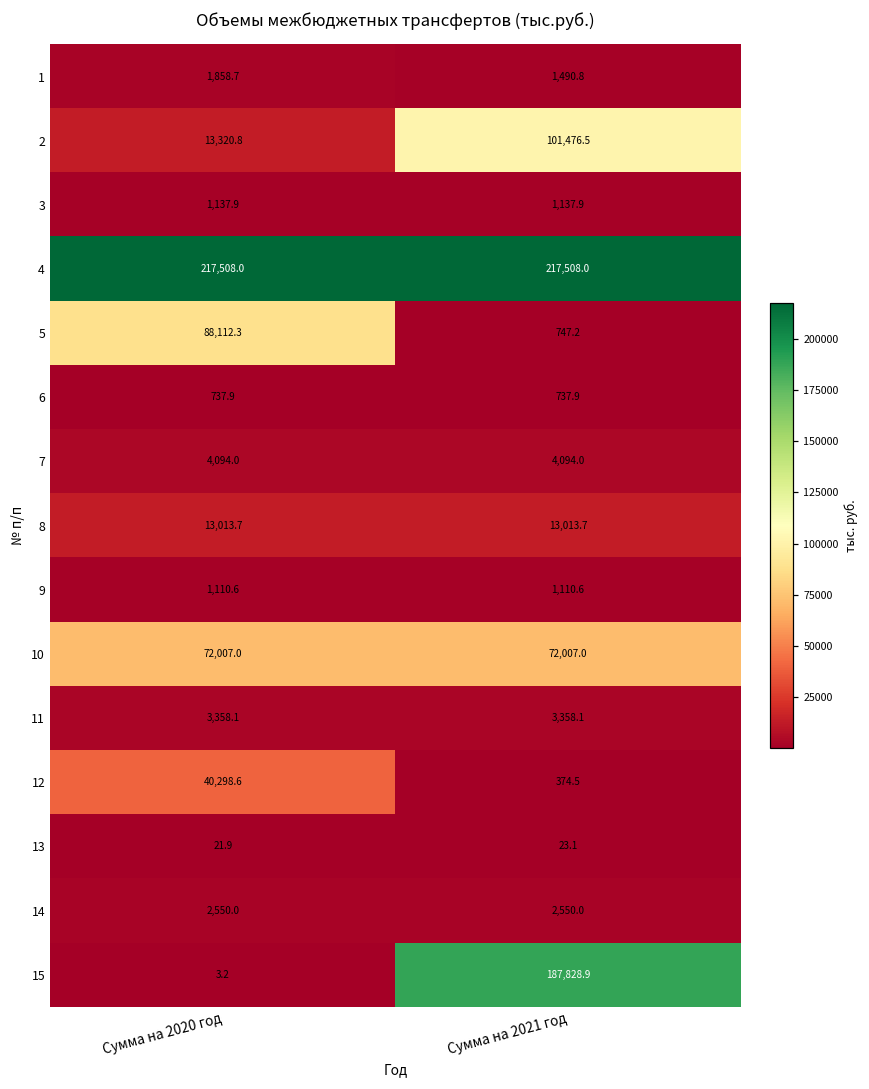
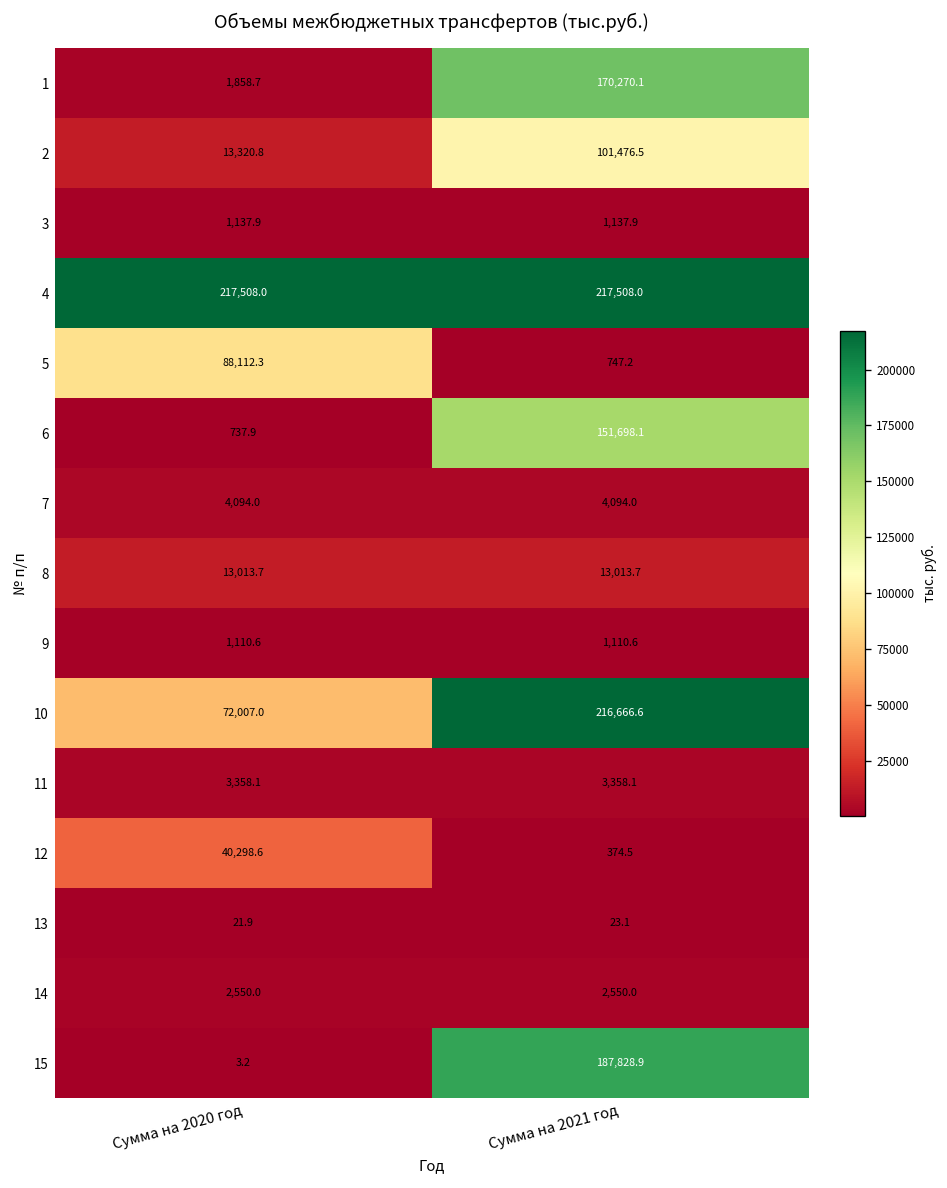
  {
    "1": {
      "Сумма на 2020 год": "1,858.7",
-     "Сумма на 2021 год": "1,490.8"
+     "Сумма на 2021 год": "170,270.1"
    },
    "2": {
      "Сумма на 2020 год": "13,320.8",
      "Сумма на 2021 год": "101,476.5"
    },
    "3": {
      "Сумма на 2020 год": "1,137.9",
      "Сумма на 2021 год": "1,137.9"
    },
    "4": {
      "Сумма на 2020 год": "217,508.0",
      "Сумма на 2021 год": "217,508.0"
    },
    "5": {
      "Сумма на 2020 год": "88,112.3",
      "Сумма на 2021 год": "747.2"
    },
    "6": {
      "Сумма на 2020 год": "737.9",
-     "Сумма на 2021 год": "737.9"
+     "Сумма на 2021 год": "151,698.1"
    },
    "7": {
      "Сумма на 2020 год": "4,094.0",
      "Сумма на 2021 год": "4,094.0"
    },
    "8": {
      "Сумма на 2020 год": "13,013.7",
      "Сумма на 2021 год": "13,013.7"
    },
    "9": {
      "Сумма на 2020 год": "1,110.6",
      "Сумма на 2021 год": "1,110.6"
    },
    "10": {
      "Сумма на 2020 год": "72,007.0",
-     "Сумма на 2021 год": "72,007.0"
+     "Сумма на 2021 год": "216,666.6"
    },
    "11": {
      "Сумма на 2020 год": "3,358.1",
      "Сумма на 2021 год": "3,358.1"
    },
    "12": {
      "Сумма на 2020 год": "40,298.6",
      "Сумма на 2021 год": "374.5"
    },
    "13": {
      "Сумма на 2020 год": "21.9",
      "Сумма на 2021 год": "23.1"
    },
    "14": {
      "Сумма на 2020 год": "2,550.0",
      "Сумма на 2021 год": "2,550.0"
    },
    "15": {
      "Сумма на 2020 год": "3.2",
      "Сумма на 2021 год": "187,828.9"
    }
  }
